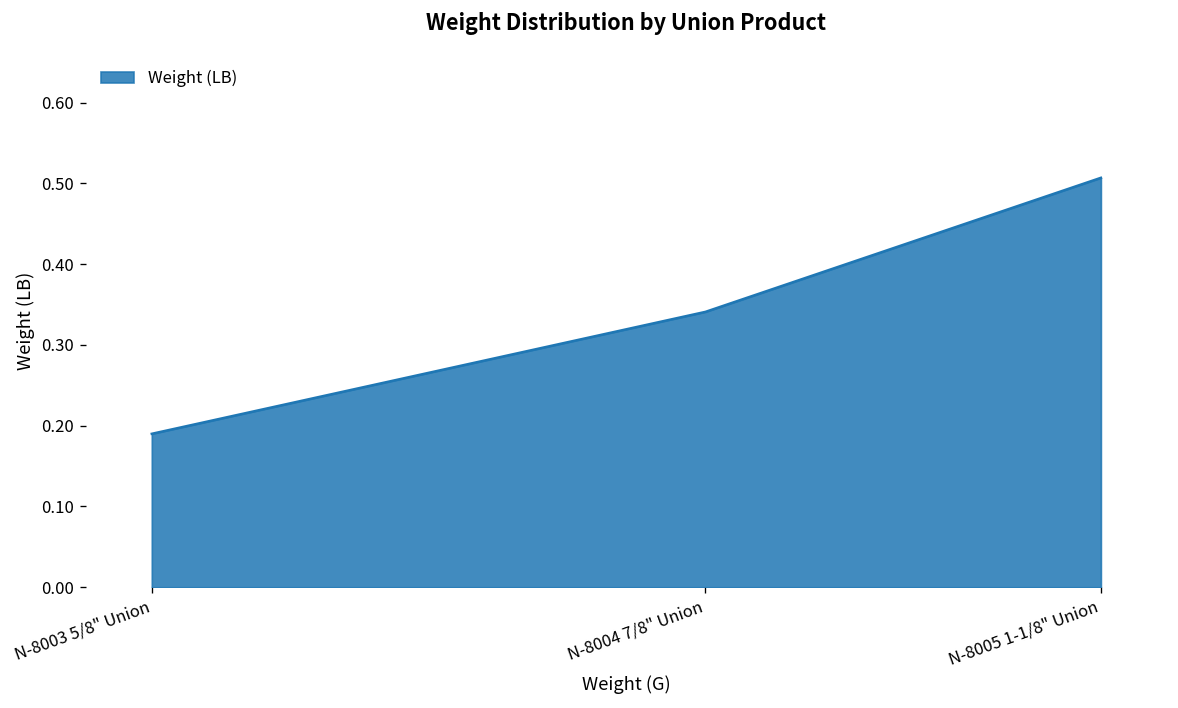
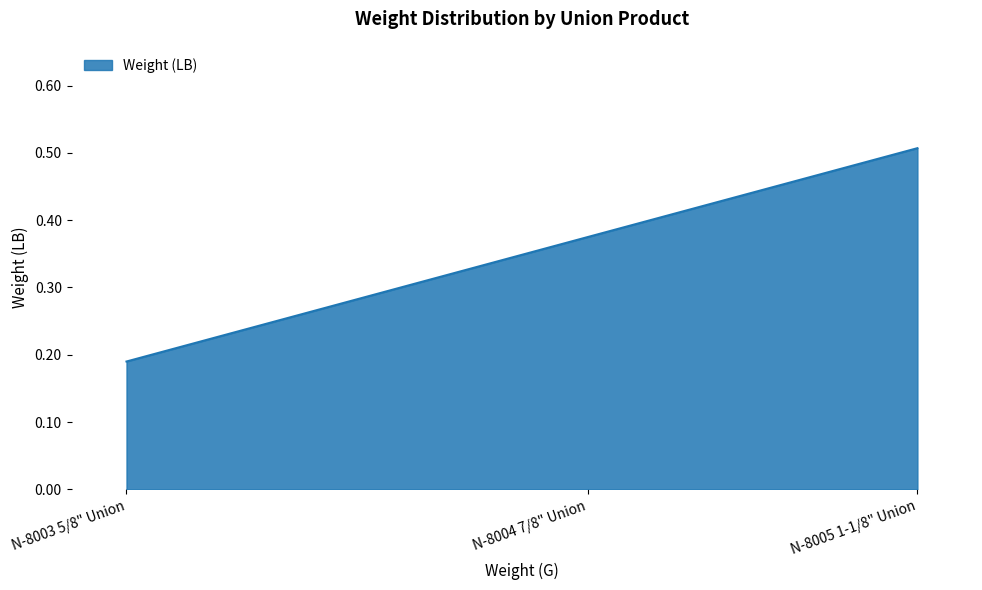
  {
    "N-8003 5/8\" Union": 0.19,
-   "N-8004 7/8\" Union": 0.34,
+   "N-8004 7/8\" Union": 0.38,
    "N-8005 1-1/8\" Union": 0.51
  }
